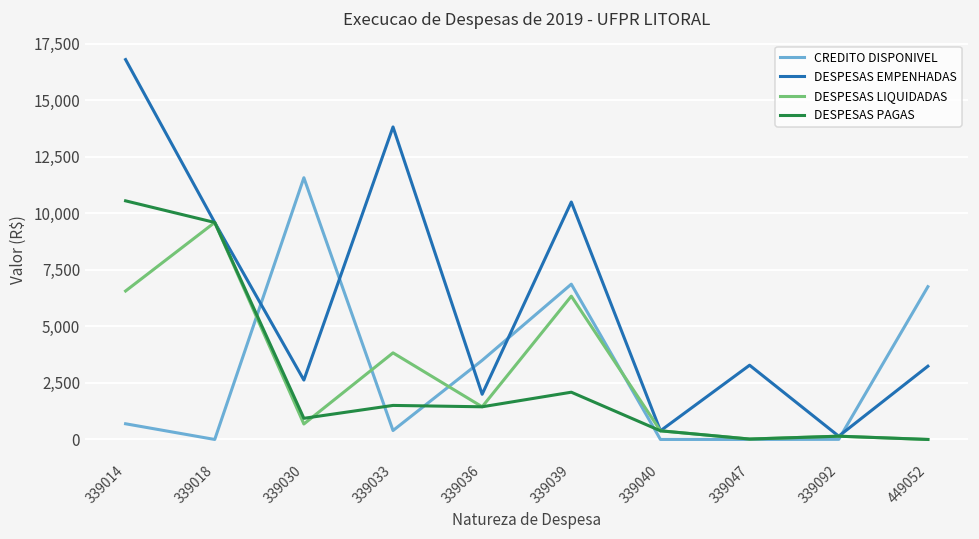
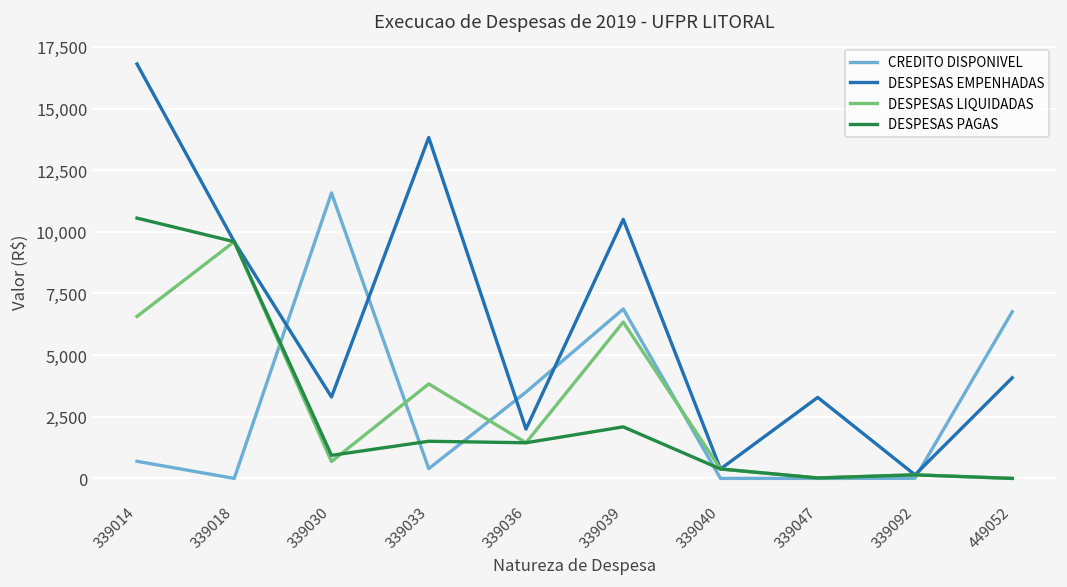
  {
    "CREDITO DISPONIVEL": {
      "339014": "700",
      "339018": "0",
      "339030": "11,600",
      "339033": "400",
      "339036": "3,500",
      "339039": "6,900",
      "339040": "0",
      "339092": "0",
      "449052": "6,800"
    },
    "DESPESAS EMPENHADAS": {
      "339014": "16,800",
-     "339030": "2,600",
+     "339030": "3,300",
      "339033": "13,800",
      "339036": "2,000",
      "339039": "10,500",
      "339047": "3,300",
-     "449052": "3,200"
+     "449052": "4,100"
    },
    "DESPESAS LIQUIDADAS": {
      "339014": "6,600",
      "339030": "700",
      "339033": "3,800",
      "339039": "6,300"
    },
    "DESPESAS PAGAS": {
      "339014": "10,600",
      "339030": "900",
      "339033": "1,500",
      "339039": "2,100"
    }
  }
